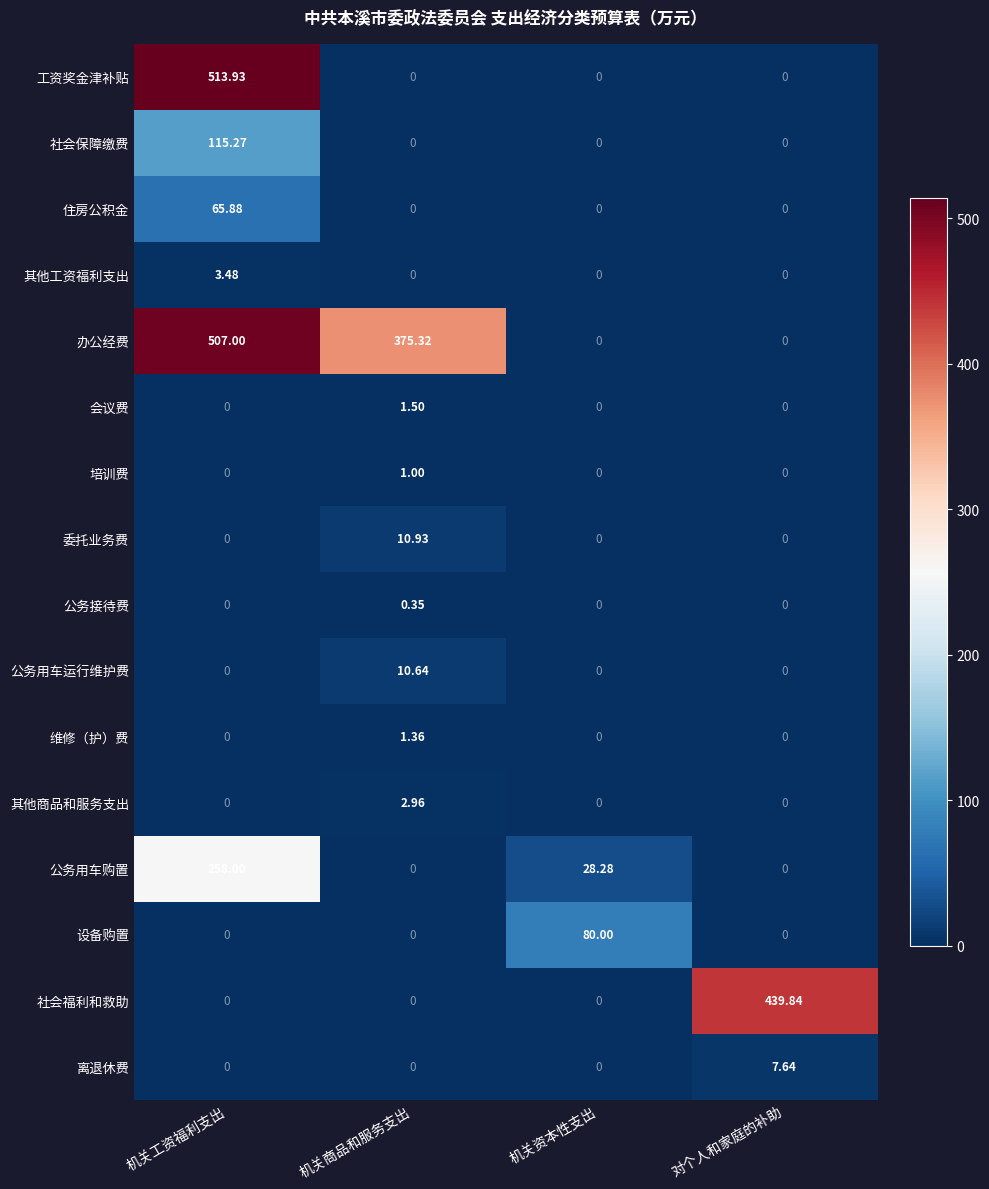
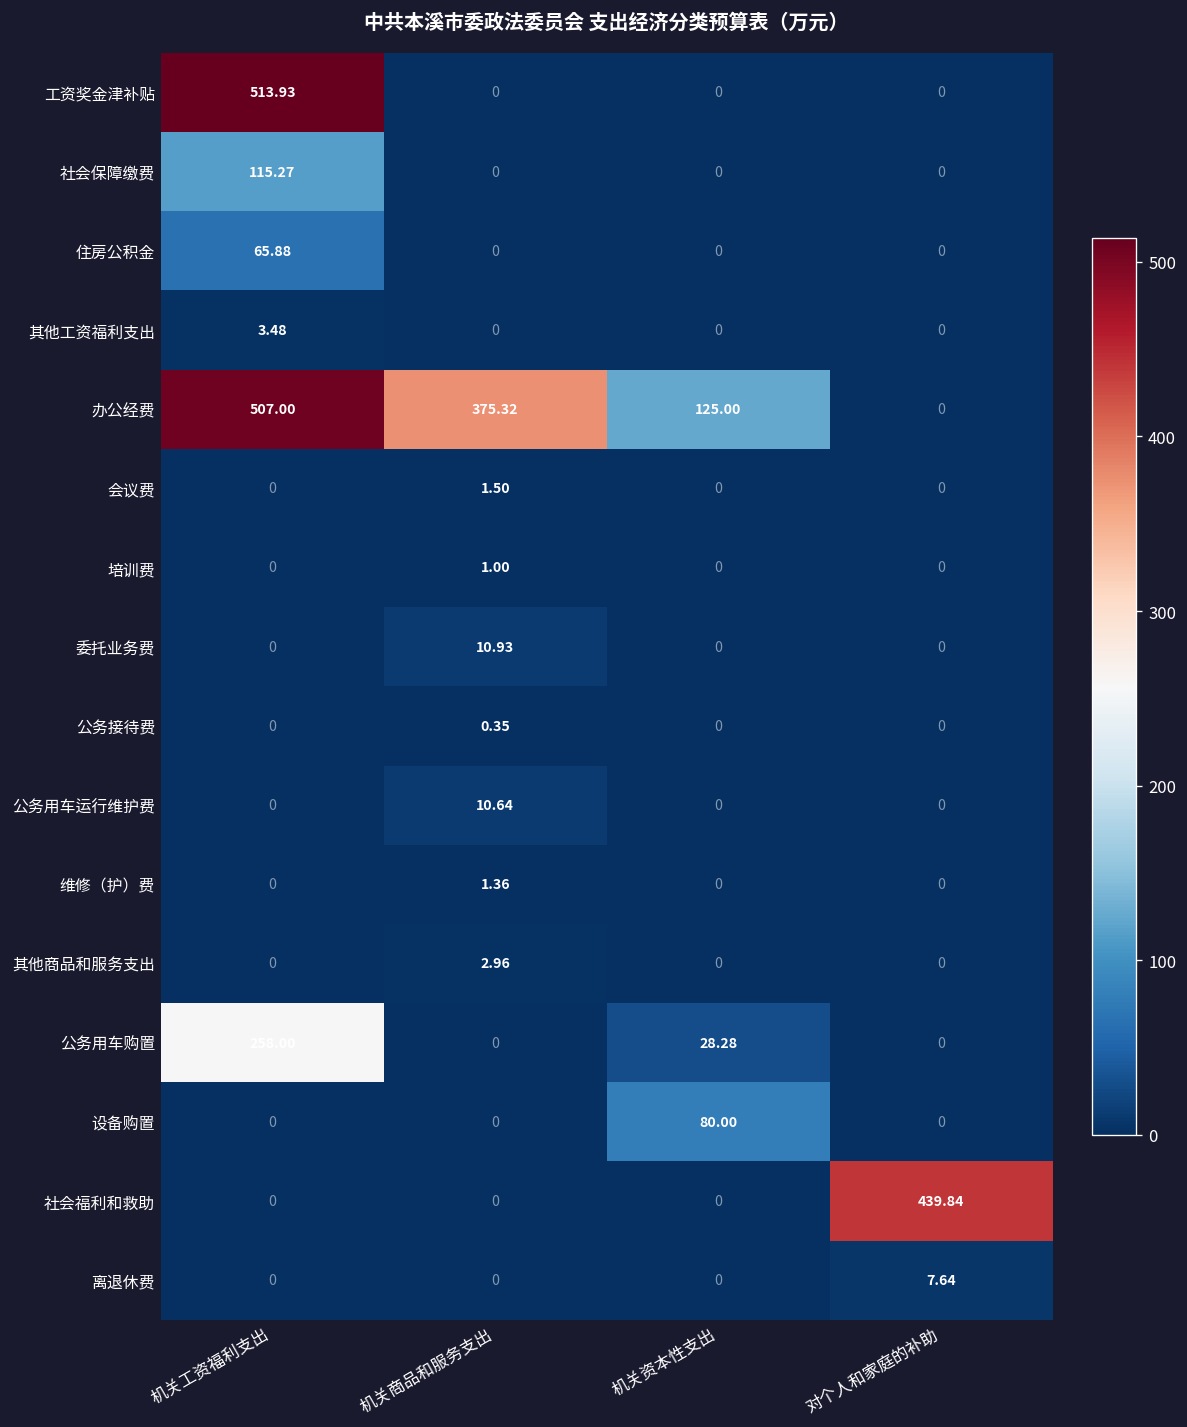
  {
    "工资奖金津补贴": {
      "机关工资福利支出": 513.93,
      "机关商品和服务支出": 0,
      "机关资本性支出": 0,
      "对个人和家庭的补助": 0
    },
    "社会保障缴费": {
      "机关工资福利支出": 115.27,
      "机关商品和服务支出": 0,
      "机关资本性支出": 0,
      "对个人和家庭的补助": 0
    },
    "住房公积金": {
      "机关工资福利支出": 65.88,
      "机关商品和服务支出": 0,
      "机关资本性支出": 0,
      "对个人和家庭的补助": 0
    },
    "其他工资福利支出": {
      "机关工资福利支出": 3.48,
      "机关商品和服务支出": 0,
      "机关资本性支出": 0,
      "对个人和家庭的补助": 0
    },
    "办公经费": {
      "机关工资福利支出": 507.00,
      "机关商品和服务支出": 375.32,
-     "机关资本性支出": 0,
+     "机关资本性支出": 125.00,
      "对个人和家庭的补助": 0
    },
    "会议费": {
      "机关工资福利支出": 0,
      "机关商品和服务支出": 1.50,
      "机关资本性支出": 0,
      "对个人和家庭的补助": 0
    },
    "培训费": {
      "机关工资福利支出": 0,
      "机关商品和服务支出": 1.00,
      "机关资本性支出": 0,
      "对个人和家庭的补助": 0
    },
    "委托业务费": {
      "机关工资福利支出": 0,
      "机关商品和服务支出": 10.93,
      "机关资本性支出": 0,
      "对个人和家庭的补助": 0
    },
    "公务接待费": {
      "机关工资福利支出": 0,
      "机关商品和服务支出": 0.35,
      "机关资本性支出": 0,
      "对个人和家庭的补助": 0
    },
    "公务用车运行维护费": {
      "机关工资福利支出": 0,
      "机关商品和服务支出": 10.64,
      "机关资本性支出": 0,
      "对个人和家庭的补助": 0
    },
    "维修（护）费": {
      "机关工资福利支出": 0,
      "机关商品和服务支出": 1.36,
      "机关资本性支出": 0,
      "对个人和家庭的补助": 0
    },
    "其他商品和服务支出": {
      "机关工资福利支出": 0,
      "机关商品和服务支出": 2.96,
      "机关资本性支出": 0,
      "对个人和家庭的补助": 0
    },
    "公务用车购置": {
      "机关商品和服务支出": 0,
      "机关资本性支出": 28.28,
      "对个人和家庭的补助": 0
    },
    "设备购置": {
      "机关工资福利支出": 0,
      "机关商品和服务支出": 0,
      "机关资本性支出": 80.00,
      "对个人和家庭的补助": 0
    },
    "社会福利和救助": {
      "机关工资福利支出": 0,
      "机关商品和服务支出": 0,
      "机关资本性支出": 0,
      "对个人和家庭的补助": 439.84
    },
    "离退休费": {
      "机关工资福利支出": 0,
      "机关商品和服务支出": 0,
      "机关资本性支出": 0,
      "对个人和家庭的补助": 7.64
    }
  }
